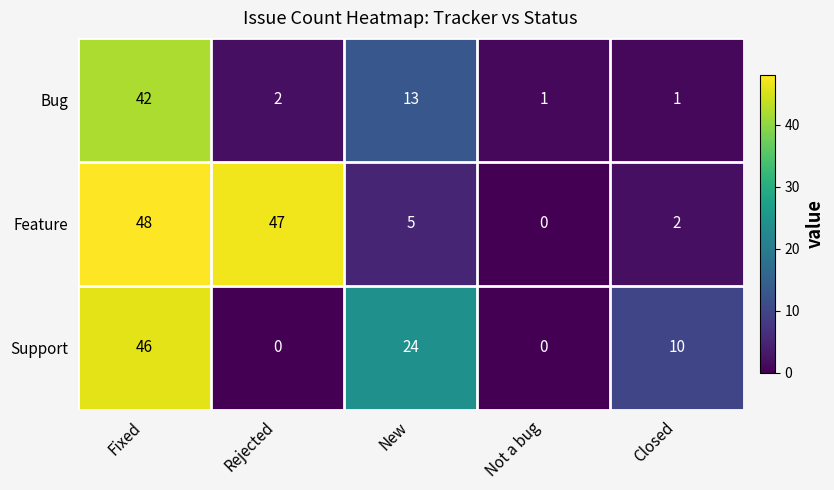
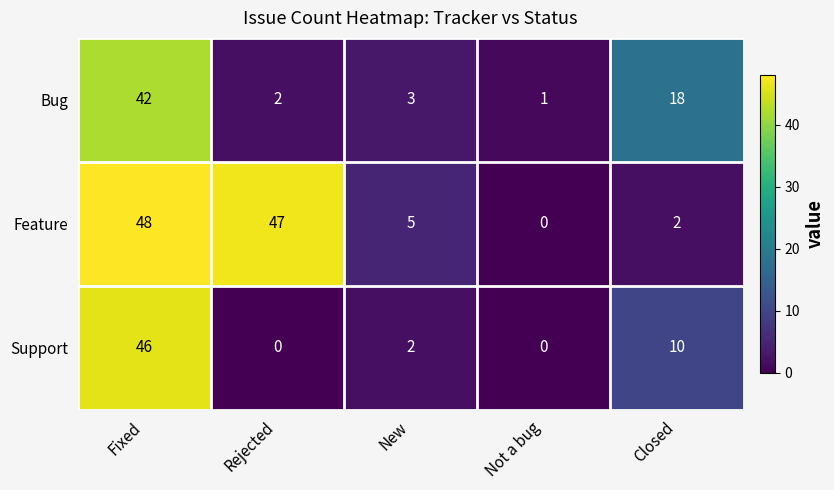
  {
    "Bug": {
      "Fixed": 42,
      "Rejected": 2,
-     "New": 13,
+     "New": 3,
      "Not a bug": 1,
-     "Closed": 1
+     "Closed": 18
    },
    "Feature": {
      "Fixed": 48,
      "Rejected": 47,
      "New": 5,
      "Not a bug": 0,
      "Closed": 2
    },
    "Support": {
      "Fixed": 46,
      "Rejected": 0,
-     "New": 24,
+     "New": 2,
      "Not a bug": 0,
      "Closed": 10
    }
  }
